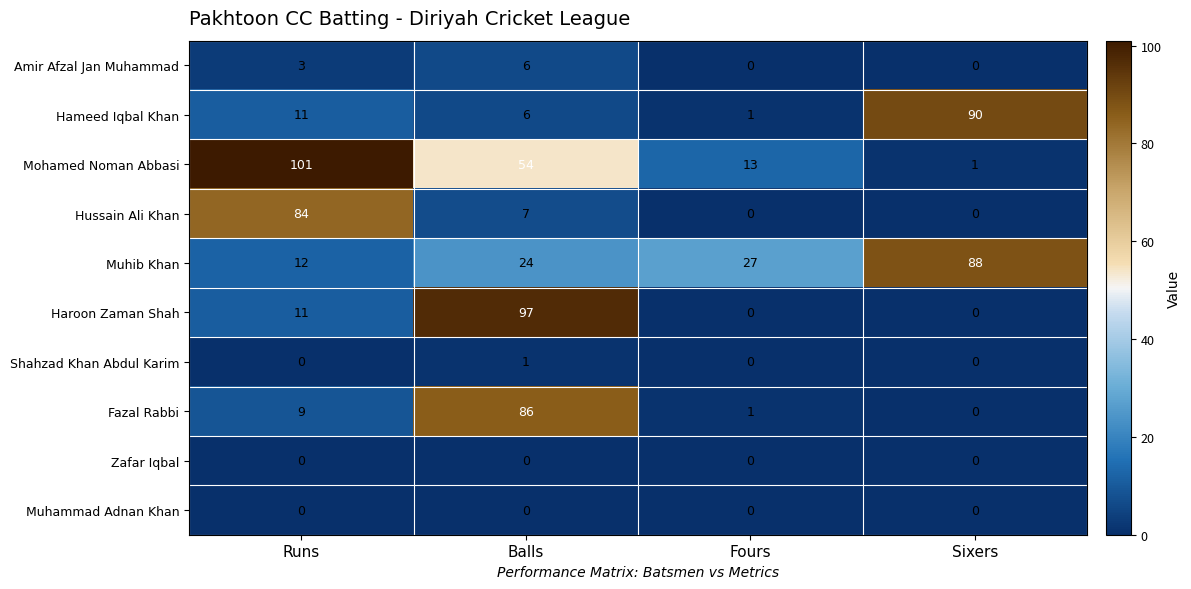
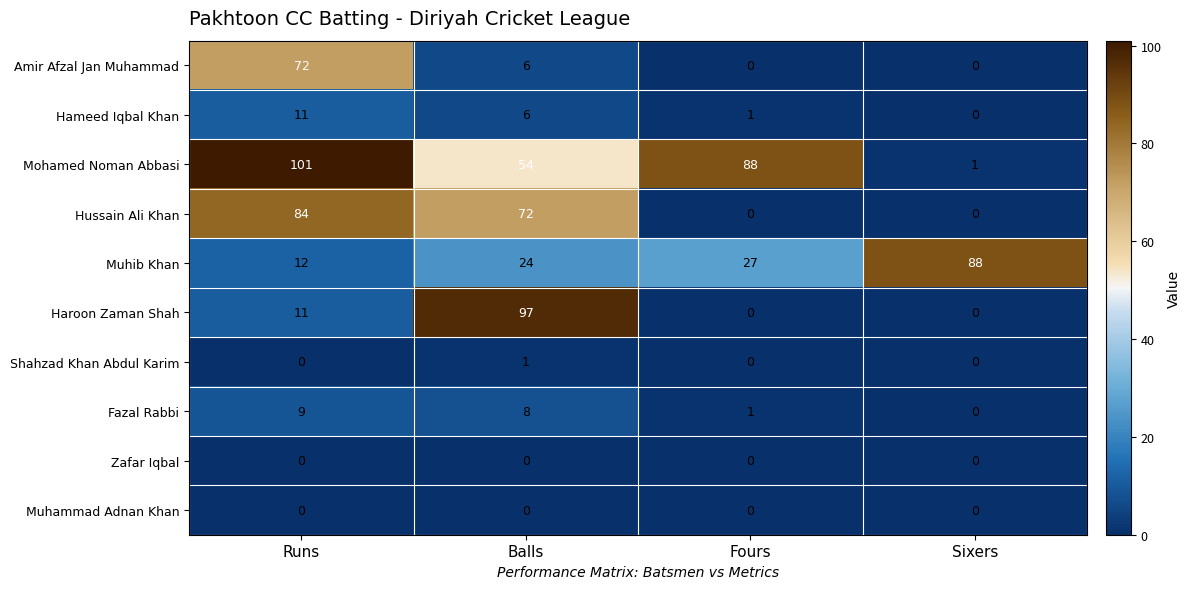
  {
    "Amir Afzal Jan Muhammad": {
-     "Runs": 3,
+     "Runs": 72,
      "Balls": 6,
      "Fours": 0,
      "Sixers": 0
    },
    "Hameed Iqbal Khan": {
      "Runs": 11,
      "Balls": 6,
      "Fours": 1,
-     "Sixers": 90
+     "Sixers": 0
    },
    "Mohamed Noman Abbasi": {
      "Runs": 101,
      "Balls": 54,
-     "Fours": 13,
+     "Fours": 88,
      "Sixers": 1
    },
    "Hussain Ali Khan": {
      "Runs": 84,
-     "Balls": 7,
+     "Balls": 72,
      "Fours": 0,
      "Sixers": 0
    },
    "Muhib Khan": {
      "Runs": 12,
      "Balls": 24,
      "Fours": 27,
      "Sixers": 88
    },
    "Haroon Zaman Shah": {
      "Runs": 11,
      "Balls": 97,
      "Fours": 0,
      "Sixers": 0
    },
    "Shahzad Khan Abdul Karim": {
      "Runs": 0,
      "Balls": 1,
      "Fours": 0,
      "Sixers": 0
    },
    "Fazal Rabbi": {
      "Runs": 9,
-     "Balls": 86,
+     "Balls": 8,
      "Fours": 1,
      "Sixers": 0
    },
    "Zafar Iqbal": {
      "Runs": 0,
      "Balls": 0,
      "Fours": 0,
      "Sixers": 0
    },
    "Muhammad Adnan Khan": {
      "Runs": 0,
      "Balls": 0,
      "Fours": 0,
      "Sixers": 0
    }
  }
